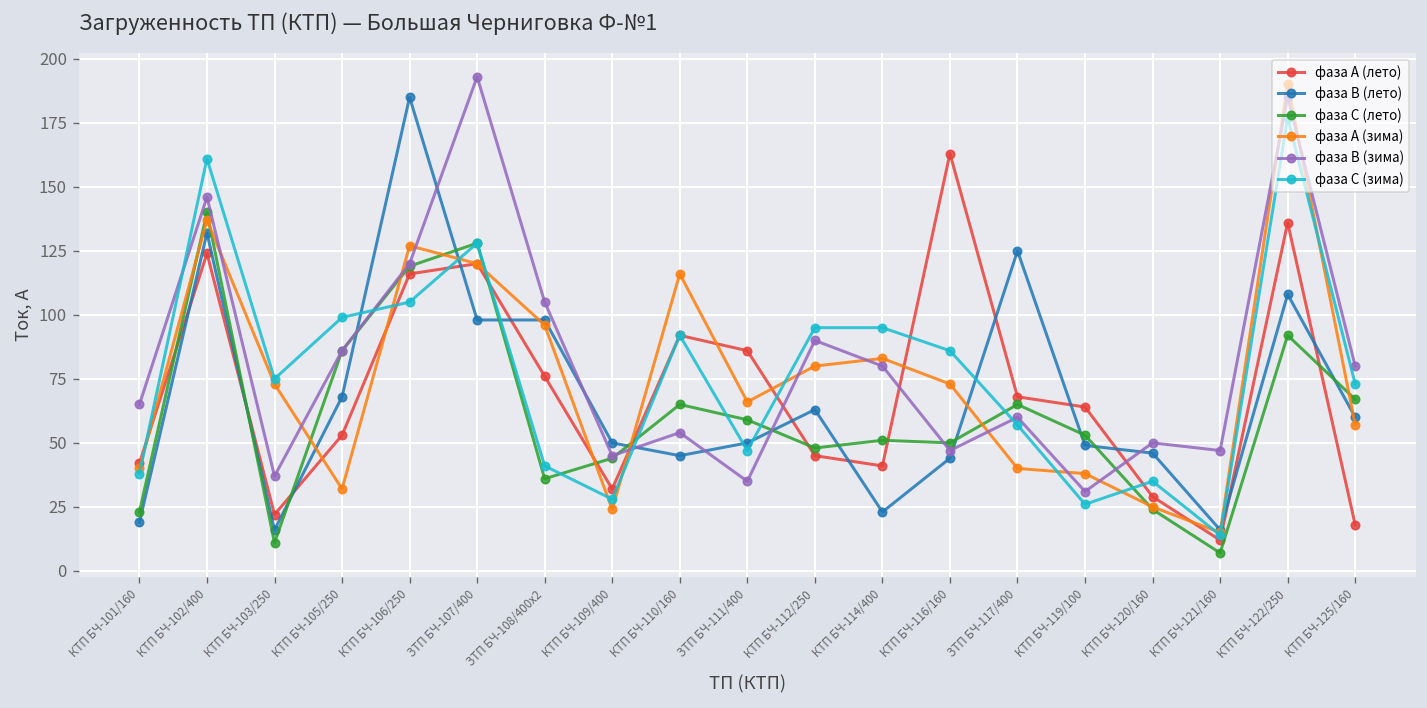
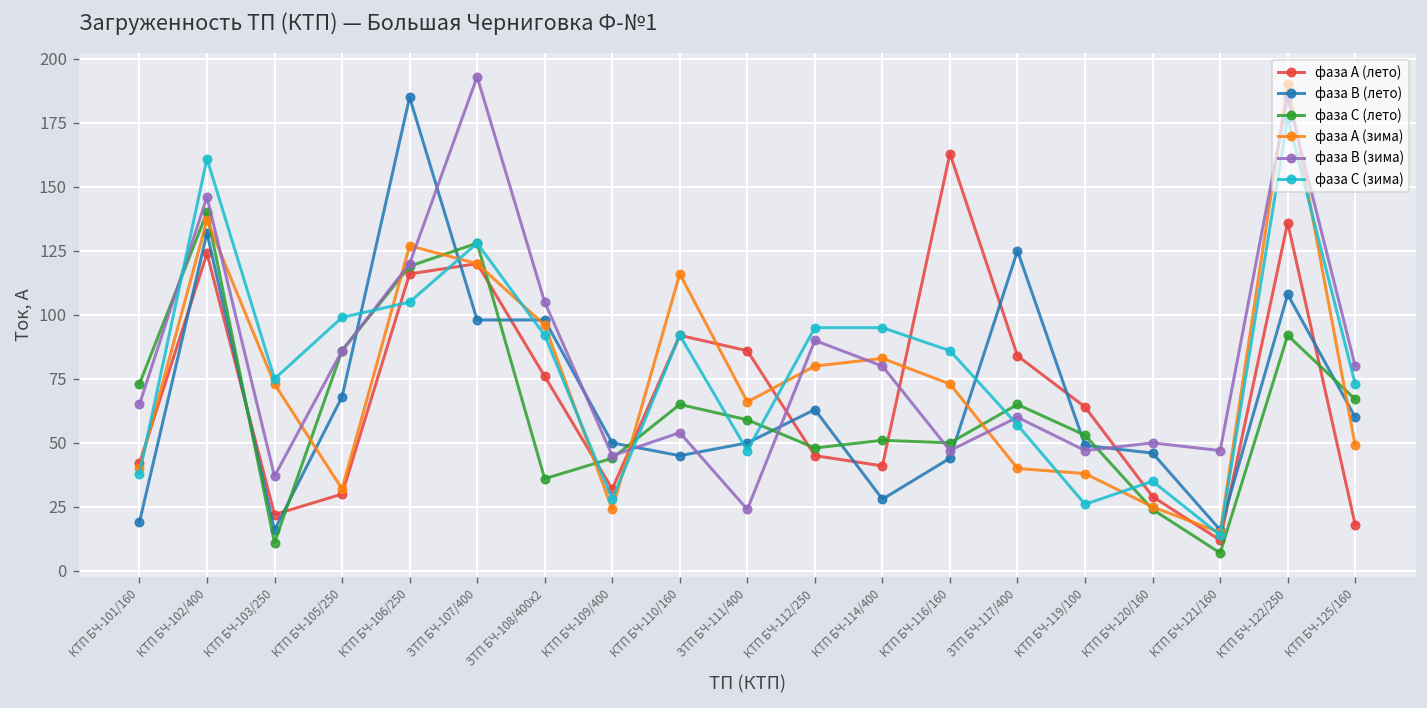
  {
    "фаза А (лето)": {
      "КТП БЧ-101/160": 42,
      "КТП БЧ-102/400": 124,
      "КТП БЧ-103/250": 22,
-     "КТП БЧ-105/250": 53,
+     "КТП БЧ-105/250": 30,
      "КТП БЧ-106/250": 116,
      "ЗТП БЧ-108/400х2": 76,
      "КТП БЧ-109/400": 32,
      "ЗТП БЧ-111/400": 86,
      "КТП БЧ-112/250": 45,
      "КТП БЧ-114/400": 41,
      "КТП БЧ-116/160": 163,
-     "ЗТП БЧ-117/400": 68,
+     "ЗТП БЧ-117/400": 84,
      "КТП БЧ-119/100": 64,
      "КТП БЧ-120/160": 29,
      "КТП БЧ-121/160": 12,
      "КТП БЧ-122/250": 136,
      "КТП БЧ-125/160": 18
    },
    "фаза В (лето)": {
      "КТП БЧ-101/160": 19,
      "КТП БЧ-102/400": 132,
      "КТП БЧ-103/250": 16,
      "КТП БЧ-105/250": 68,
      "КТП БЧ-106/250": 185,
      "ЗТП БЧ-107/400": 98,
      "ЗТП БЧ-108/400х2": 98,
      "КТП БЧ-109/400": 50,
      "КТП БЧ-110/160": 45,
      "ЗТП БЧ-111/400": 50,
      "КТП БЧ-112/250": 63,
-     "КТП БЧ-114/400": 23,
+     "КТП БЧ-114/400": 28,
      "КТП БЧ-116/160": 44,
      "ЗТП БЧ-117/400": 125,
      "КТП БЧ-119/100": 49,
      "КТП БЧ-120/160": 46,
      "КТП БЧ-122/250": 108,
      "КТП БЧ-125/160": 60
    },
    "фаза С (лето)": {
-     "КТП БЧ-101/160": 23,
+     "КТП БЧ-101/160": 73,
      "КТП БЧ-102/400": 140,
      "КТП БЧ-103/250": 11,
      "ЗТП БЧ-108/400х2": 36,
      "КТП БЧ-110/160": 65,
      "ЗТП БЧ-111/400": 59,
      "КТП БЧ-112/250": 48,
      "КТП БЧ-114/400": 51,
      "КТП БЧ-116/160": 50,
      "ЗТП БЧ-117/400": 65,
      "КТП БЧ-119/100": 53,
      "КТП БЧ-121/160": 7,
      "КТП БЧ-122/250": 92,
      "КТП БЧ-125/160": 67
    },
    "фаза А (зима)": {
      "КТП БЧ-101/160": 40,
      "КТП БЧ-102/400": 137,
      "КТП БЧ-103/250": 73,
      "КТП БЧ-105/250": 32,
      "КТП БЧ-106/250": 127,
      "ЗТП БЧ-108/400х2": 96,
      "КТП БЧ-109/400": 24,
      "КТП БЧ-110/160": 116,
      "ЗТП БЧ-111/400": 66,
      "КТП БЧ-112/250": 80,
      "КТП БЧ-114/400": 83,
      "КТП БЧ-116/160": 73,
      "ЗТП БЧ-117/400": 40,
      "КТП БЧ-119/100": 38,
-     "КТП БЧ-125/160": 57
+     "КТП БЧ-125/160": 49
    },
    "фаза В (зима)": {
      "КТП БЧ-101/160": 65,
      "КТП БЧ-102/400": 146,
      "КТП БЧ-103/250": 37,
      "ЗТП БЧ-107/400": 193,
      "ЗТП БЧ-108/400х2": 105,
      "КТП БЧ-110/160": 54,
-     "ЗТП БЧ-111/400": 35,
+     "ЗТП БЧ-111/400": 24,
      "КТП БЧ-112/250": 90,
      "КТП БЧ-114/400": 80,
      "КТП БЧ-116/160": 47,
      "ЗТП БЧ-117/400": 60,
-     "КТП БЧ-119/100": 31,
+     "КТП БЧ-119/100": 47,
      "КТП БЧ-120/160": 50,
      "КТП БЧ-121/160": 47,
      "КТП БЧ-125/160": 80
    },
    "фаза С (зима)": {
      "КТП БЧ-101/160": 38,
      "КТП БЧ-102/400": 161,
      "КТП БЧ-103/250": 75,
      "КТП БЧ-105/250": 99,
      "КТП БЧ-106/250": 105,
-     "ЗТП БЧ-108/400х2": 41,
+     "ЗТП БЧ-108/400х2": 92,
      "КТП БЧ-109/400": 28,
      "ЗТП БЧ-111/400": 47,
      "КТП БЧ-112/250": 95,
      "КТП БЧ-114/400": 95,
      "КТП БЧ-116/160": 86,
      "ЗТП БЧ-117/400": 57,
      "КТП БЧ-119/100": 26,
      "КТП БЧ-120/160": 35,
      "КТП БЧ-125/160": 73
    }
  }
